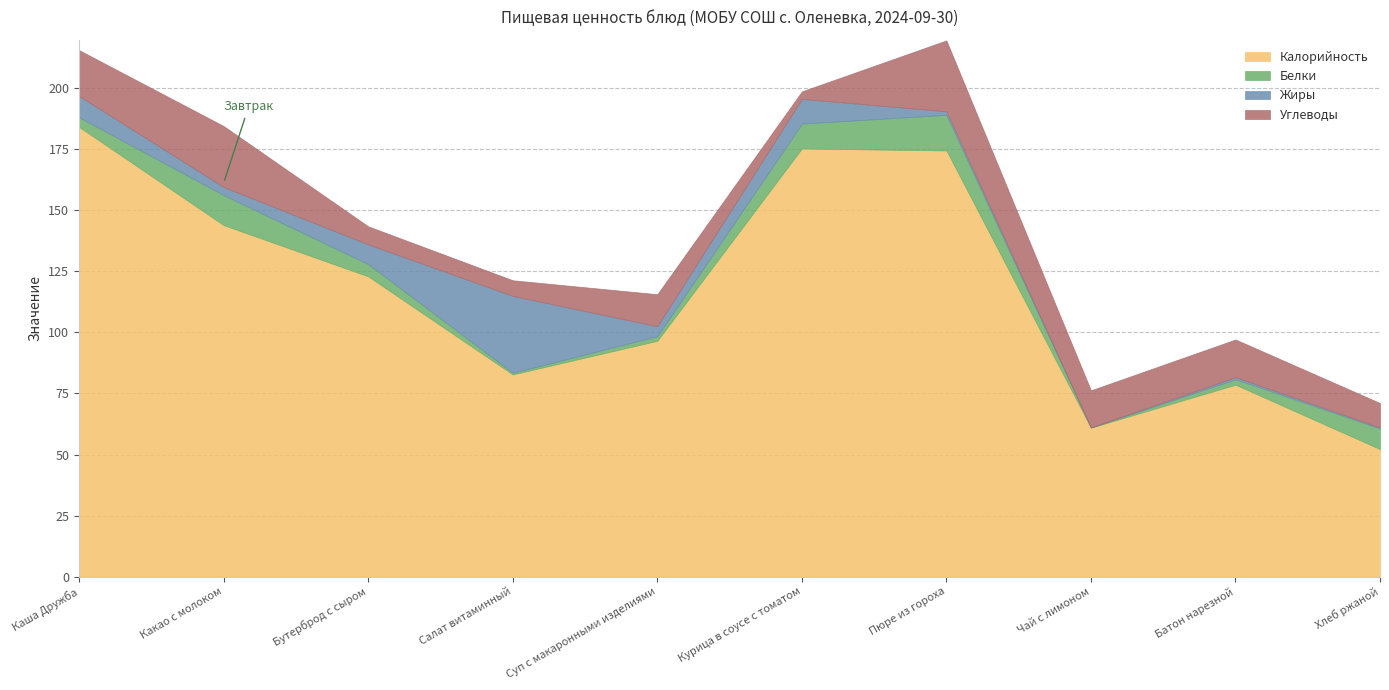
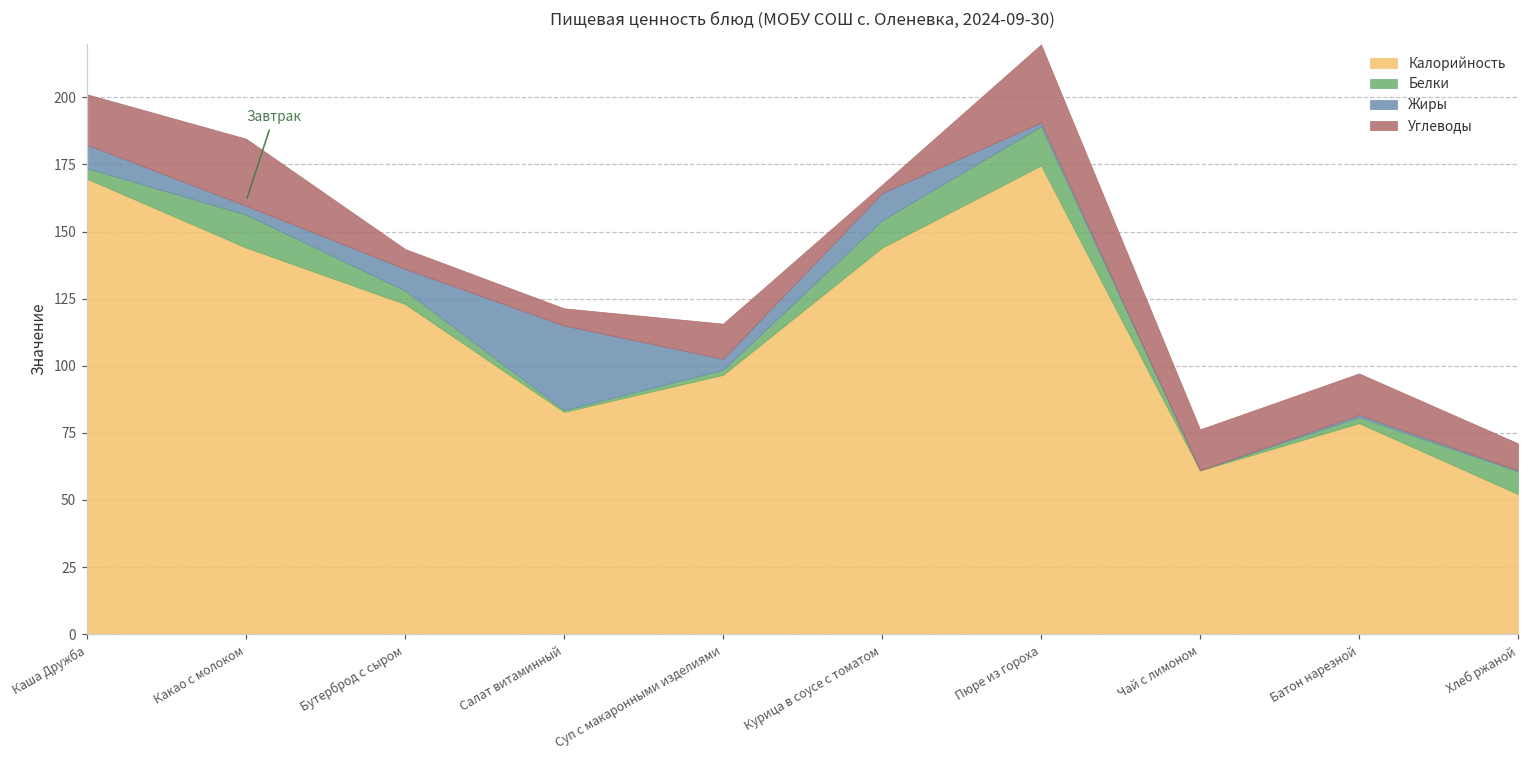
  {
    "Калорийность": {
-     "Каша Дружба": 184,
+     "Каша Дружба": 170,
      "Какао с молоком": 144,
      "Бутерброд с сыром": 123,
      "Суп с макаронными изделиями": 97,
-     "Курица в соусе с томатом": 175,
+     "Курица в соусе с томатом": 144,
      "Пюре из гороха": 175,
      "Батон нарезной": 79,
      "Хлеб ржаной": 52
    },
    "Белки": {
      "Каша Дружба": 4,
      "Какао с молоком": 12,
      "Бутерброд с сыром": 5,
      "Суп с макаронными изделиями": 2,
      "Курица в соусе с томатом": 10,
      "Пюре из гороха": 15
    },
    "Жиры": {
      "Каша Дружба": 9,
      "Какао с молоком": 3,
      "Бутерброд с сыром": 8,
      "Салат витаминный": 32,
      "Суп с макаронными изделиями": 4,
      "Курица в соусе с томатом": 10,
      "Пюре из гороха": 1
    },
    "Углеводы": {
      "Каша Дружба": 19,
      "Какао с молоком": 25,
      "Бутерброд с сыром": 7,
      "Салат витаминный": 6,
      "Суп с макаронными изделиями": 13,
      "Курица в соусе с томатом": 3,
      "Пюре из гороха": 29,
      "Чай с лимоном": 15,
      "Батон нарезной": 15,
      "Хлеб ржаной": 10
    }
  }
